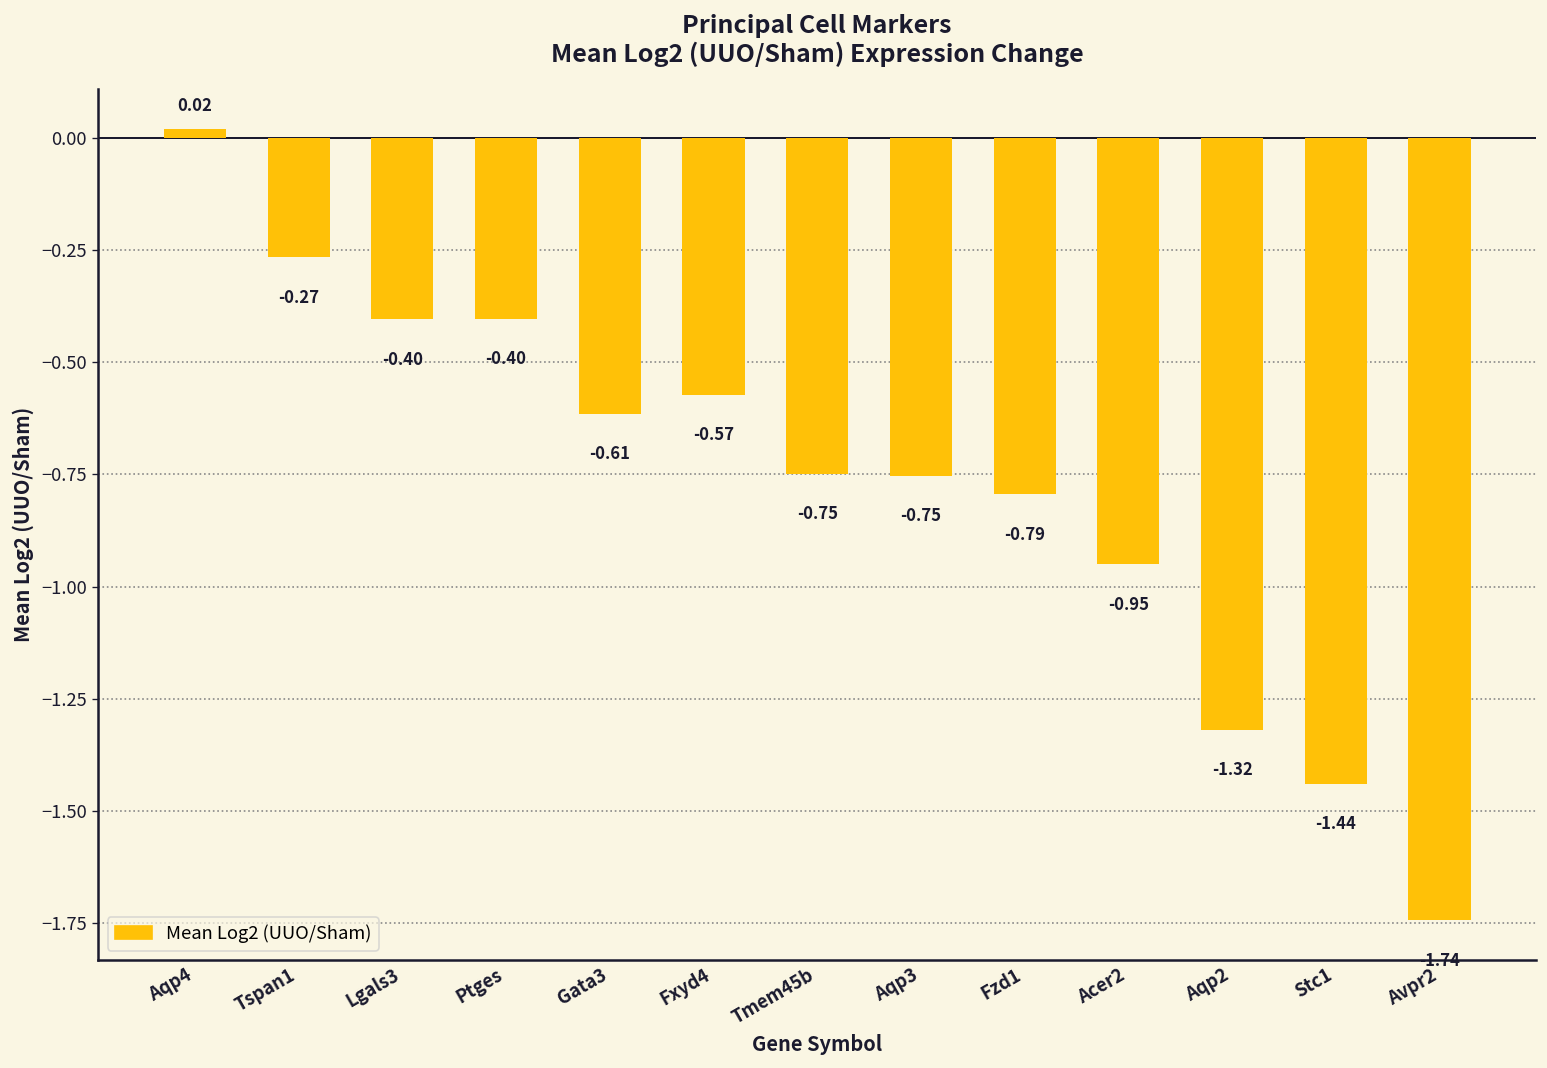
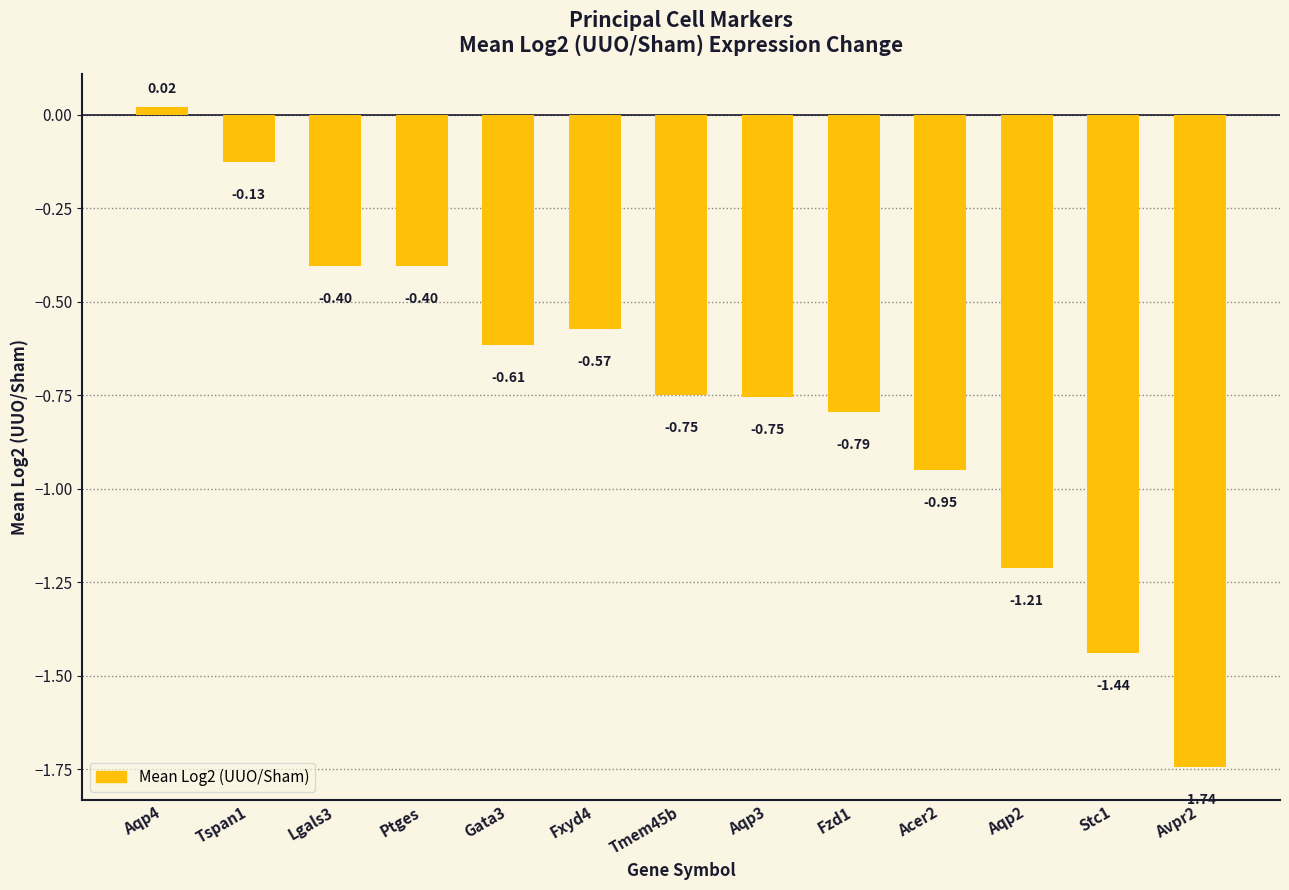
  {
    "Aqp4": 0.02,
-   "Tspan1": -0.27,
-   "Aqp2": -1.32
+   "Tspan1": -0.13,
+   "Aqp2": -1.21
  }
